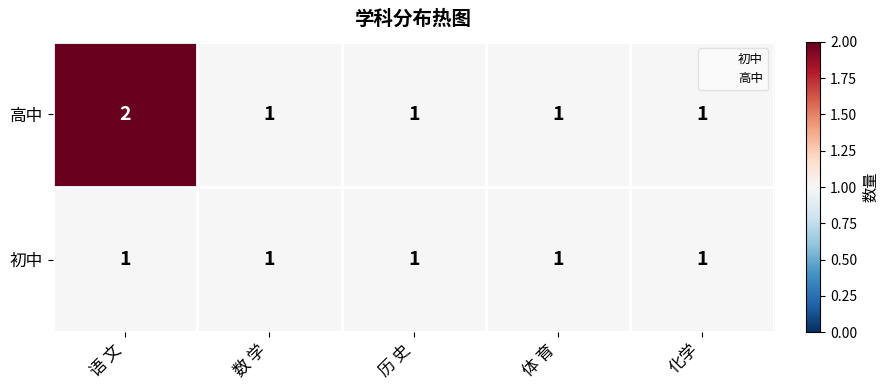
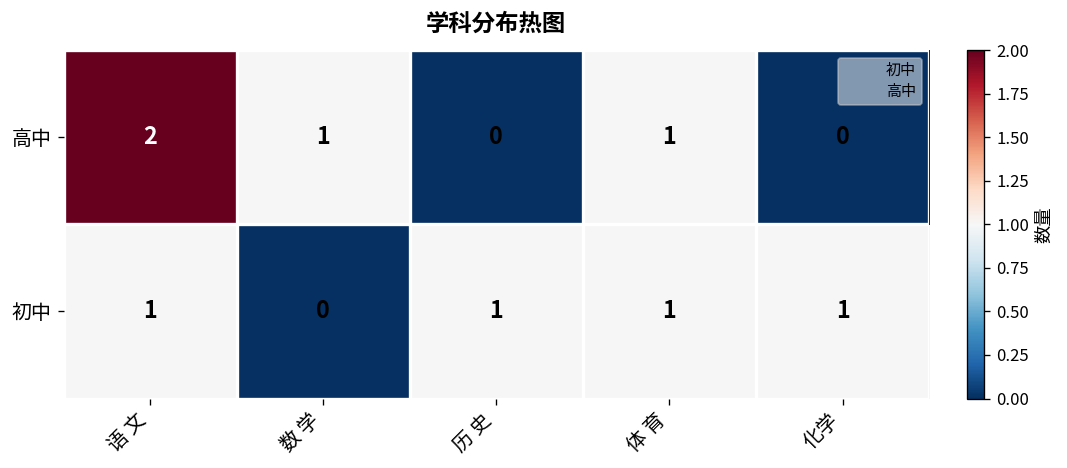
  {
    "高中": {
      "语 文": 2,
      "数 学": 1,
-     "历 史": 1,
+     "历 史": 0,
      "体 育": 1,
-     "化学": 1
+     "化学": 0
    },
    "初中": {
      "语 文": 1,
-     "数 学": 1,
+     "数 学": 0,
      "历 史": 1,
      "体 育": 1,
      "化学": 1
    }
  }
